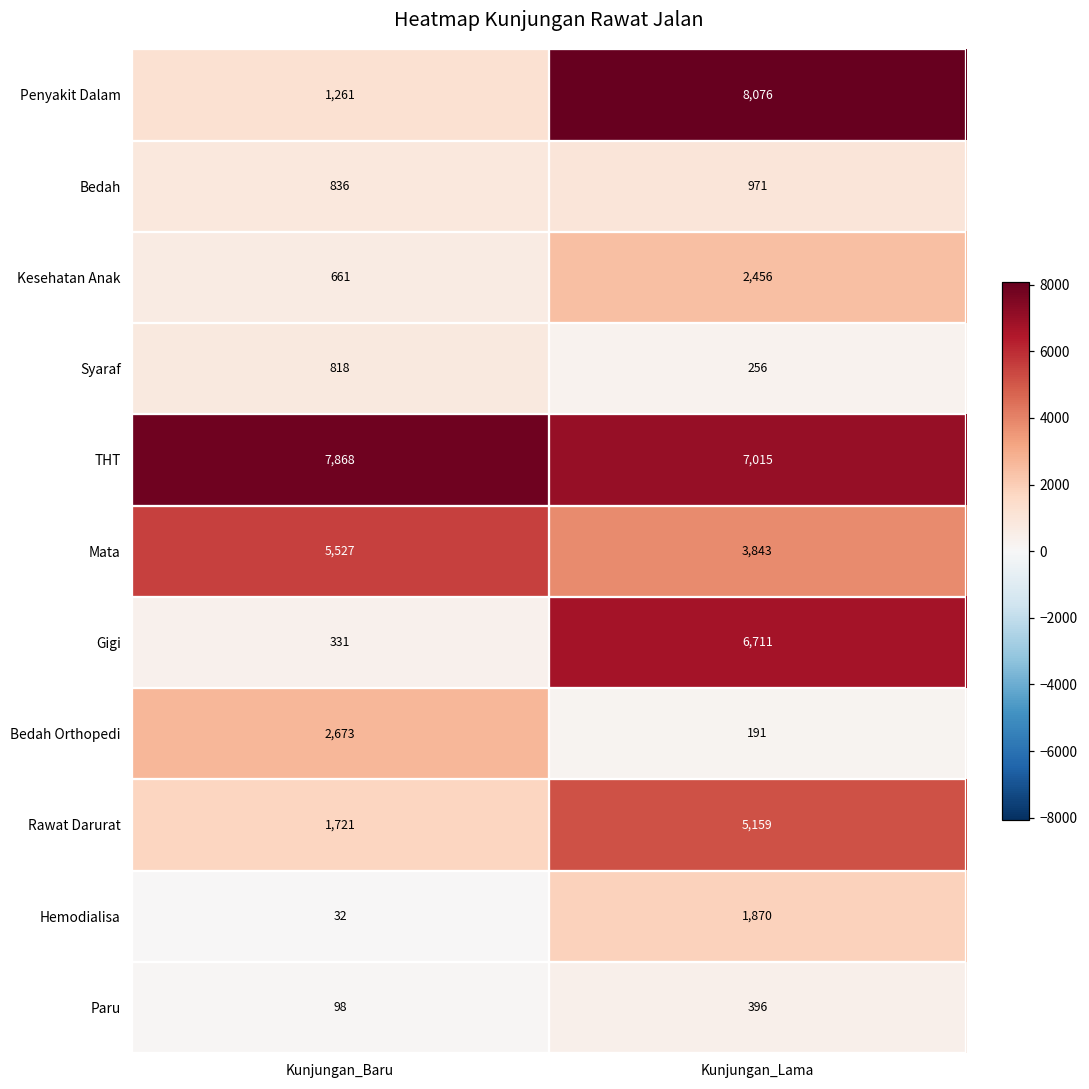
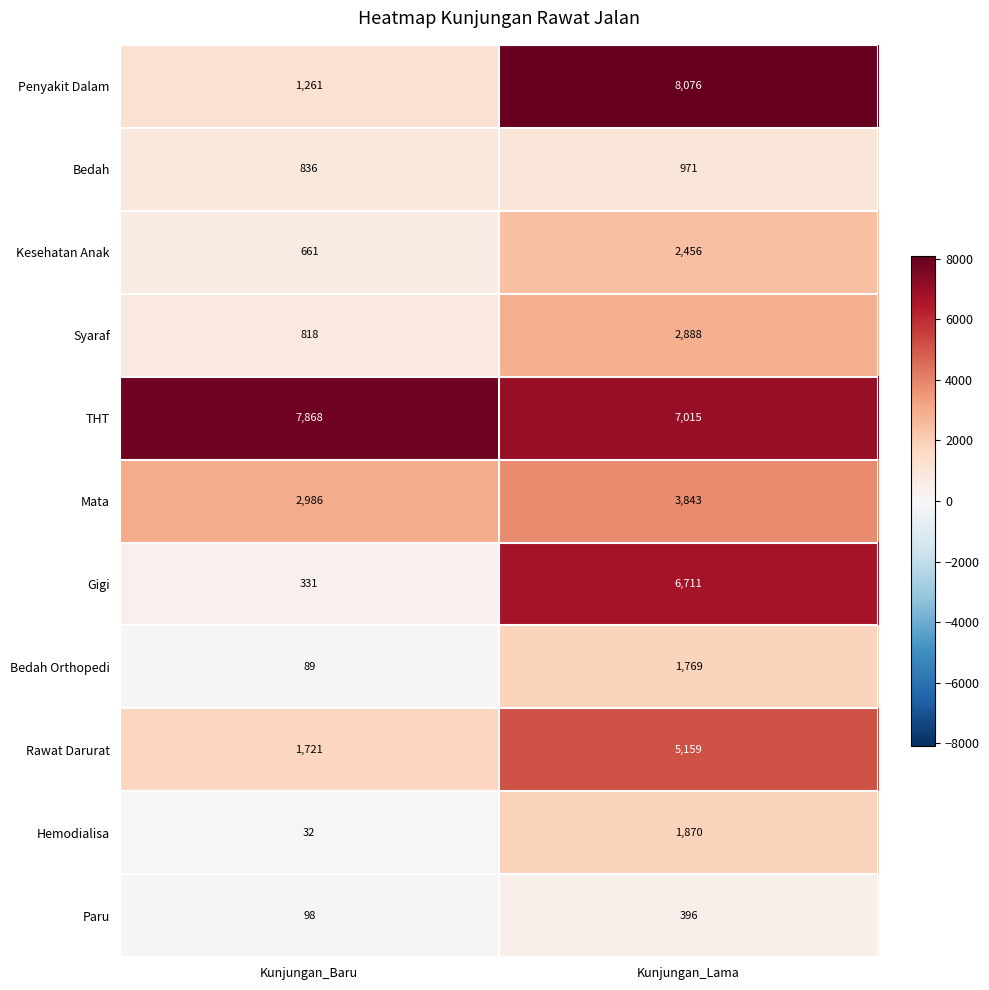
  {
    "Penyakit Dalam": {
      "Kunjungan_Baru": "1,261",
      "Kunjungan_Lama": "8,076"
    },
    "Bedah": {
      "Kunjungan_Baru": "836",
      "Kunjungan_Lama": "971"
    },
    "Kesehatan Anak": {
      "Kunjungan_Baru": "661",
      "Kunjungan_Lama": "2,456"
    },
    "Syaraf": {
      "Kunjungan_Baru": "818",
-     "Kunjungan_Lama": "256"
+     "Kunjungan_Lama": "2,888"
    },
    "THT": {
      "Kunjungan_Baru": "7,868",
      "Kunjungan_Lama": "7,015"
    },
    "Mata": {
-     "Kunjungan_Baru": "5,527",
+     "Kunjungan_Baru": "2,986",
      "Kunjungan_Lama": "3,843"
    },
    "Gigi": {
      "Kunjungan_Baru": "331",
      "Kunjungan_Lama": "6,711"
    },
    "Bedah Orthopedi": {
-     "Kunjungan_Baru": "2,673",
-     "Kunjungan_Lama": "191"
+     "Kunjungan_Baru": "89",
+     "Kunjungan_Lama": "1,769"
    },
    "Rawat Darurat": {
      "Kunjungan_Baru": "1,721",
      "Kunjungan_Lama": "5,159"
    },
    "Hemodialisa": {
      "Kunjungan_Baru": "32",
      "Kunjungan_Lama": "1,870"
    },
    "Paru": {
      "Kunjungan_Baru": "98",
      "Kunjungan_Lama": "396"
    }
  }
